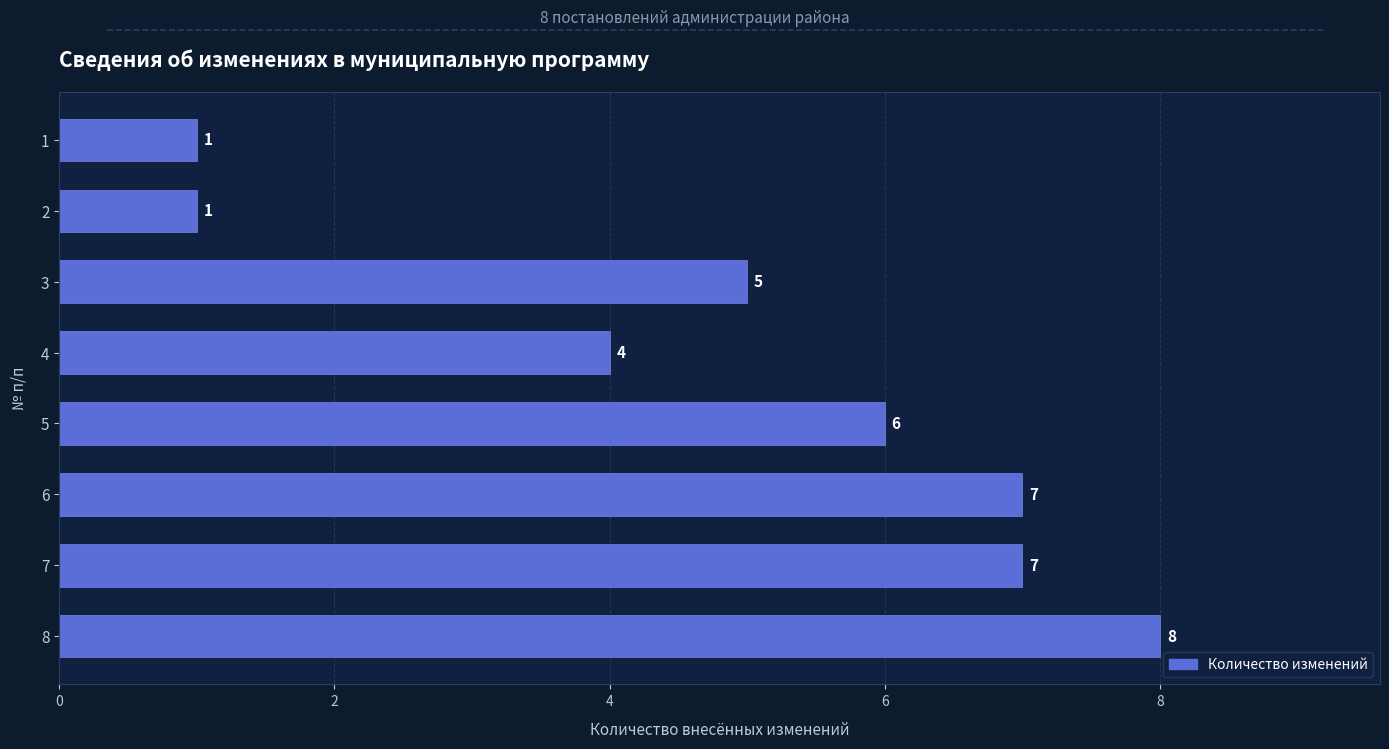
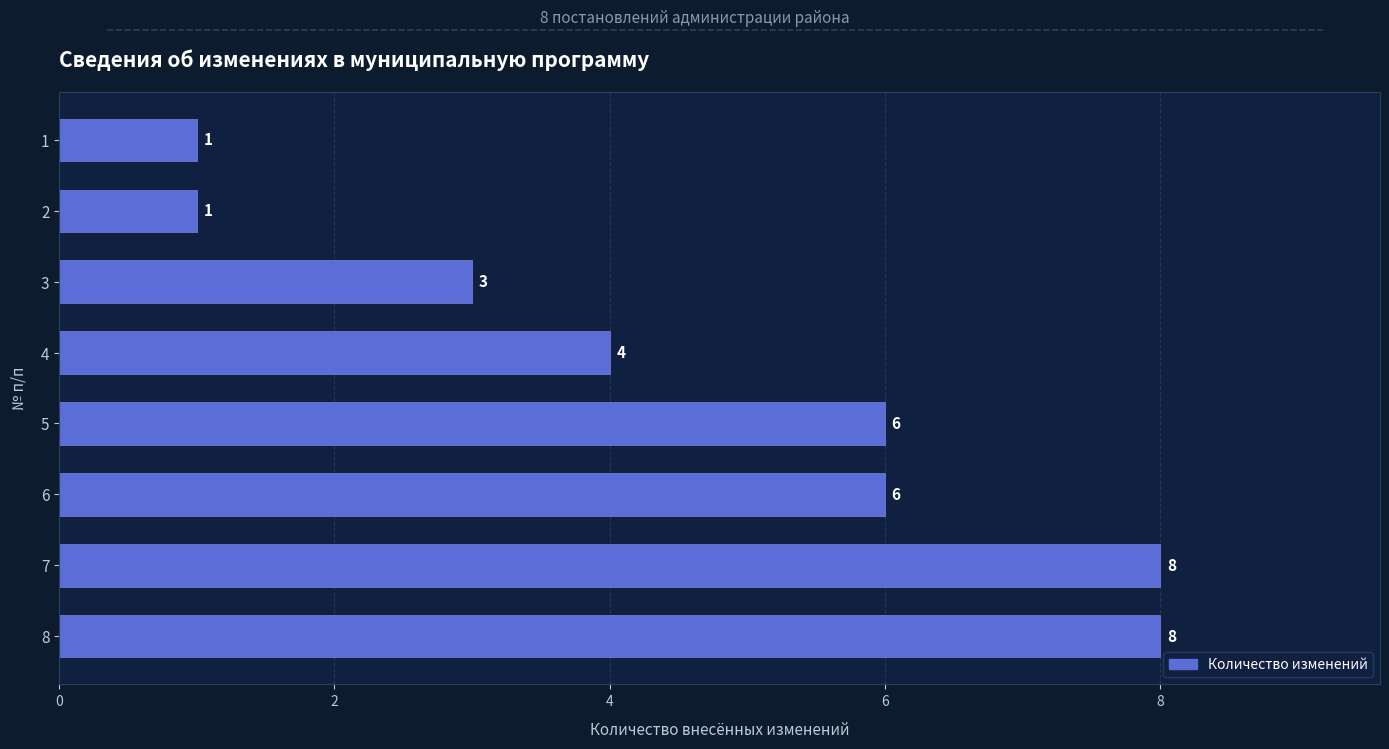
  {
    "1": 1,
    "2": 1,
-   "3": 5,
+   "3": 3,
    "4": 4,
    "5": 6,
-   "6": 7,
-   "7": 7,
+   "6": 6,
+   "7": 8,
    "8": 8
  }
